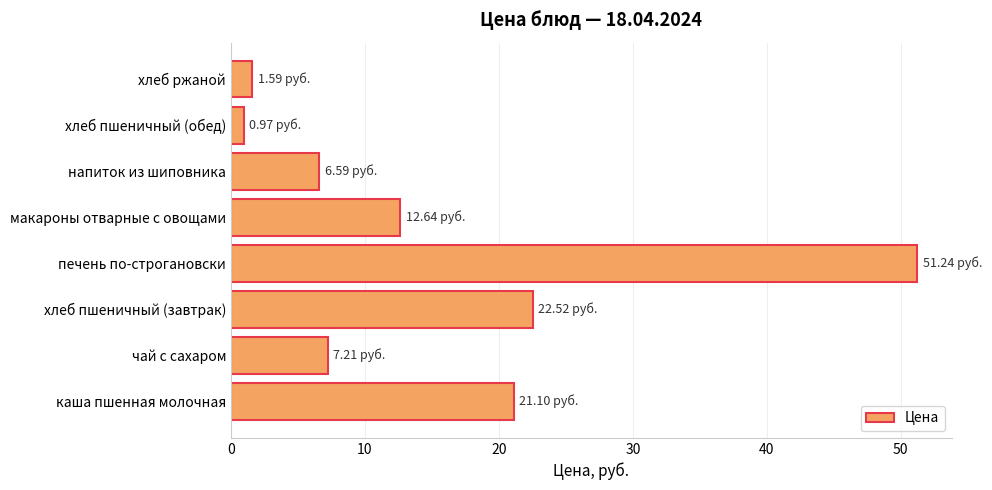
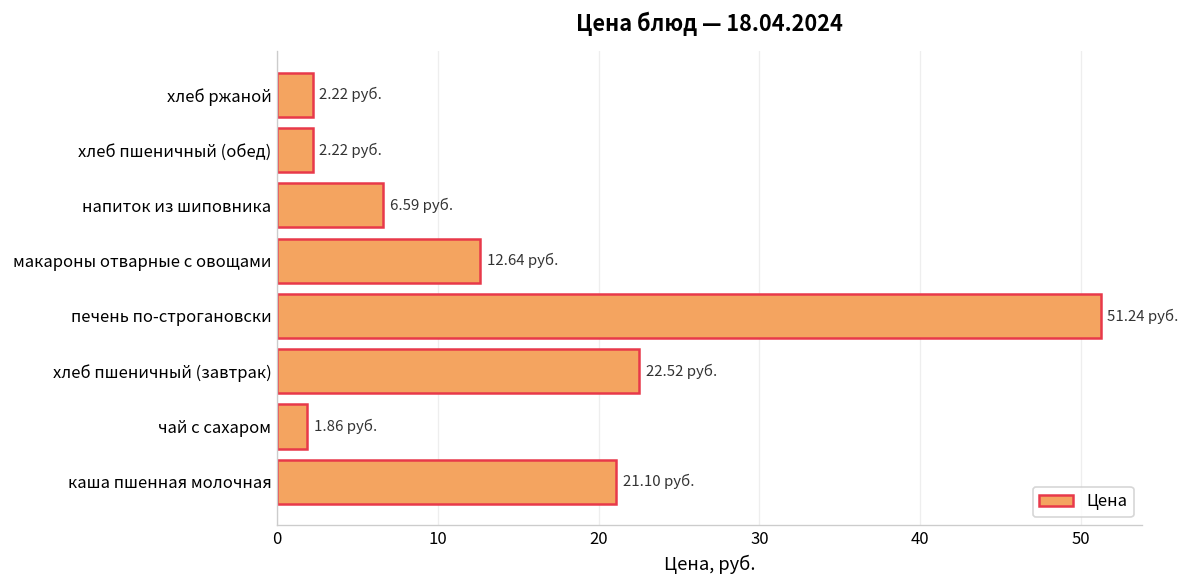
  {
-   "хлеб ржаной": 1.59,
-   "хлеб пшеничный (обед)": 0.97,
+   "хлеб ржаной": 2.22,
+   "хлеб пшеничный (обед)": 2.22,
    "напиток из шиповника": 6.59,
    "макароны отварные с овощами": 12.64,
    "печень по-строгановски": 51.24,
    "хлеб пшеничный (завтрак)": 22.52,
-   "чай с сахаром": 7.21,
+   "чай с сахаром": 1.86,
    "каша пшенная молочная": 21.10
  }
